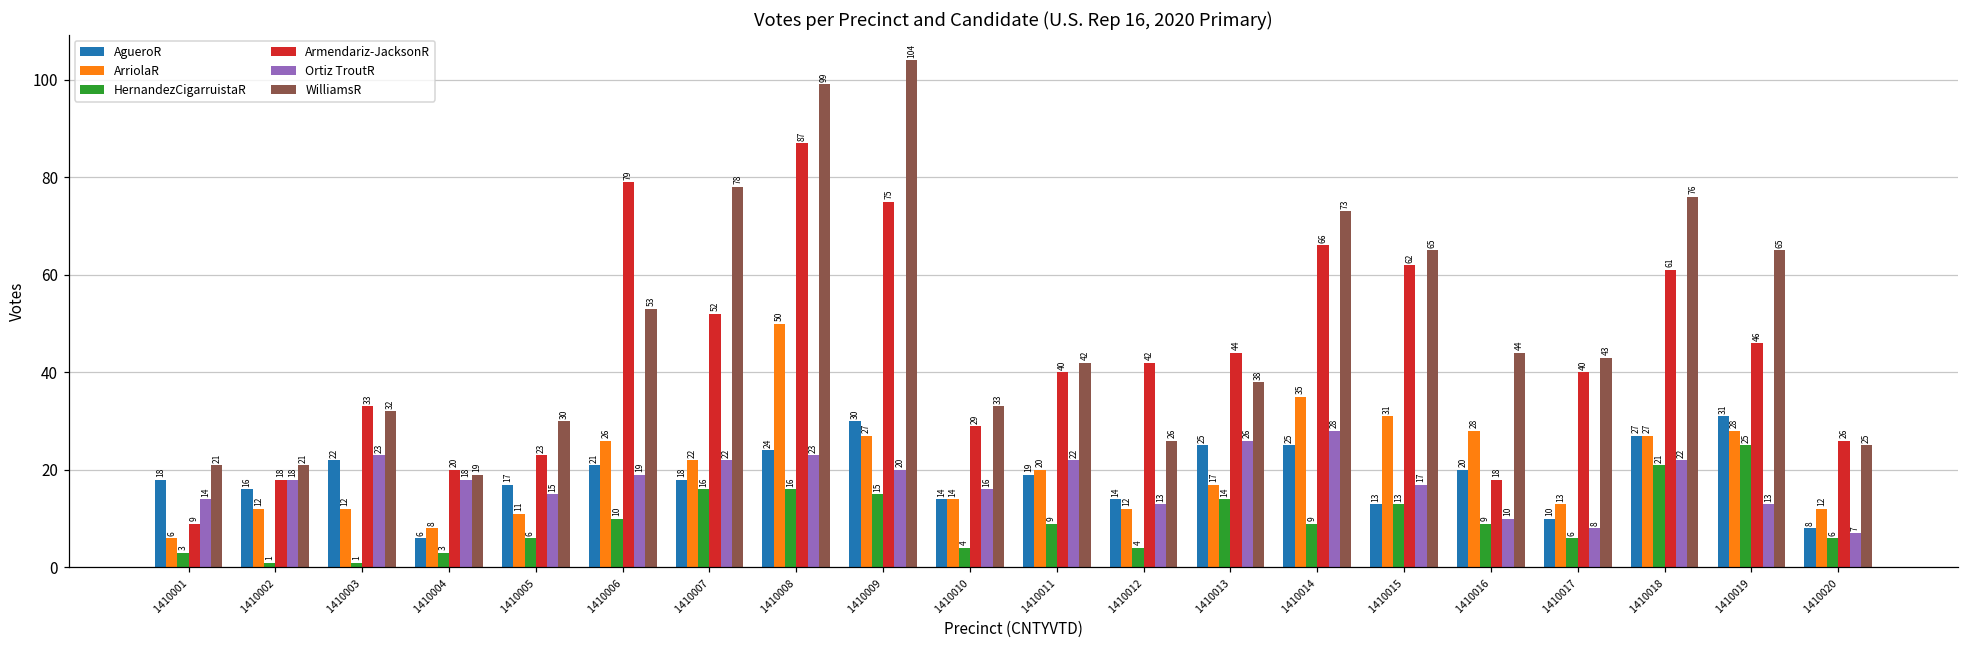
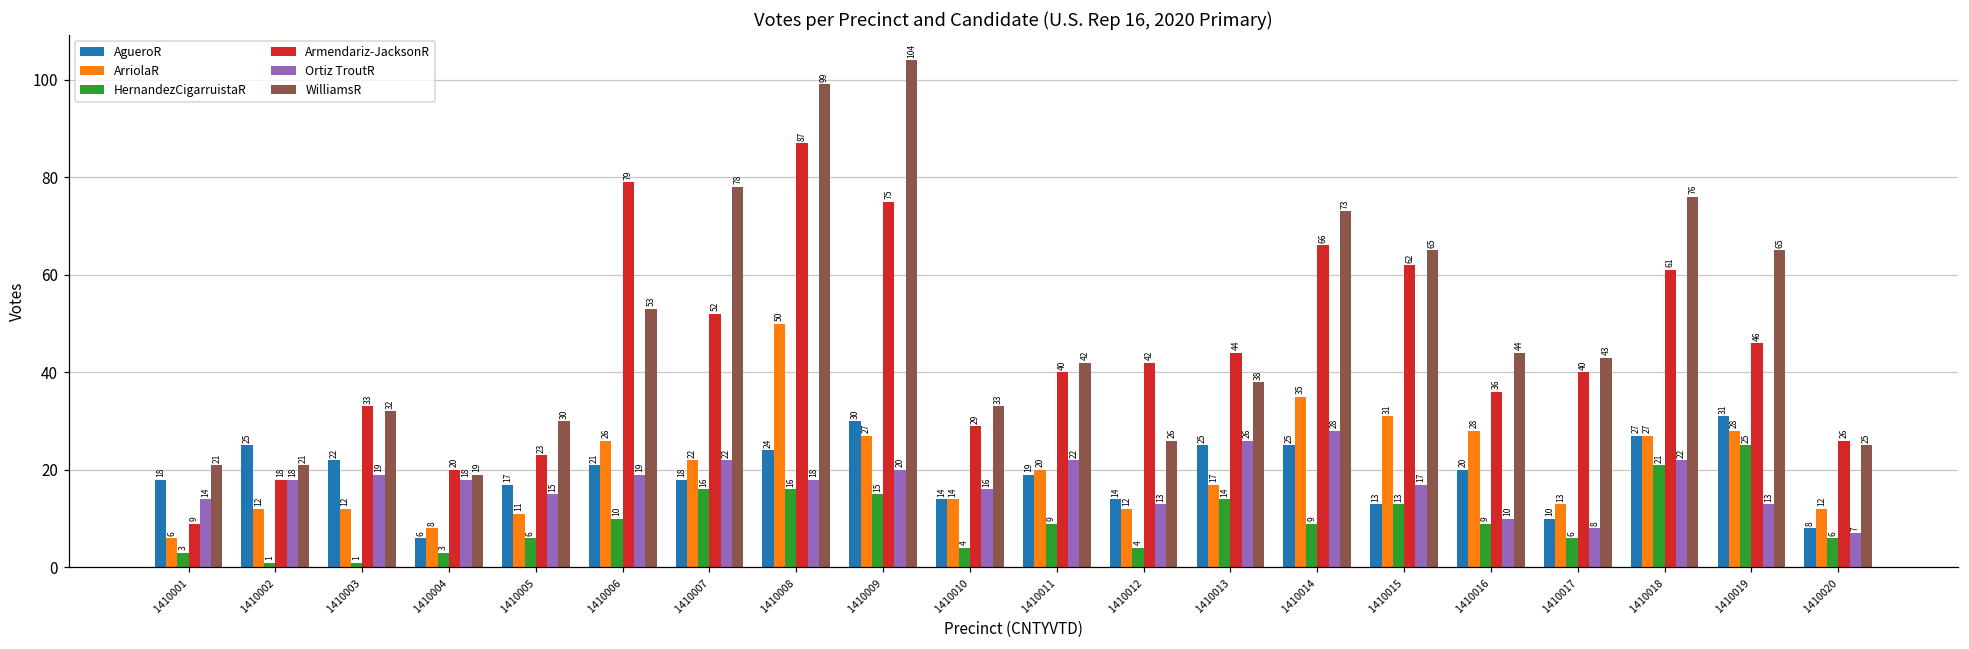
  {
    "AgueroR": {
      "1410001": 18,
-     "1410002": 16,
+     "1410002": 25,
      "1410003": 22,
      "1410004": 6,
      "1410005": 17,
      "1410006": 21,
      "1410007": 18,
      "1410008": 24,
      "1410009": 30,
      "1410010": 14,
      "1410011": 19,
      "1410012": 14,
      "1410013": 25,
      "1410014": 25,
      "1410015": 13,
      "1410016": 20,
      "1410017": 10,
      "1410018": 27,
      "1410019": 31,
      "1410020": 8
    },
    "ArriolaR": {
      "1410001": 6,
      "1410002": 12,
      "1410003": 12,
      "1410004": 8,
      "1410005": 11,
      "1410006": 26,
      "1410007": 22,
      "1410008": 50,
      "1410009": 27,
      "1410010": 14,
      "1410011": 20,
      "1410012": 12,
      "1410013": 17,
      "1410014": 35,
      "1410015": 31,
      "1410016": 28,
      "1410017": 13,
      "1410018": 27,
      "1410019": 28,
      "1410020": 12
    },
    "HernandezCigarruistaR": {
      "1410001": 3,
      "1410002": 1,
      "1410003": 1,
      "1410004": 3,
      "1410005": 6,
      "1410006": 10,
      "1410007": 16,
      "1410008": 16,
      "1410009": 15,
      "1410010": 4,
      "1410011": 9,
      "1410012": 4,
      "1410013": 14,
      "1410014": 9,
      "1410015": 13,
      "1410016": 9,
      "1410017": 6,
      "1410018": 21,
      "1410019": 25,
      "1410020": 6
    },
    "Armendariz-JacksonR": {
      "1410001": 9,
      "1410002": 18,
      "1410003": 33,
      "1410004": 20,
      "1410005": 23,
      "1410006": 79,
      "1410007": 52,
      "1410008": 87,
      "1410009": 75,
      "1410010": 29,
      "1410011": 40,
      "1410012": 42,
      "1410013": 44,
      "1410014": 66,
      "1410015": 62,
-     "1410016": 18,
+     "1410016": 36,
      "1410017": 40,
      "1410018": 61,
      "1410019": 46,
      "1410020": 26
    },
    "Ortiz TroutR": {
      "1410001": 14,
      "1410002": 18,
-     "1410003": 23,
+     "1410003": 19,
      "1410004": 18,
      "1410005": 15,
      "1410006": 19,
      "1410007": 22,
-     "1410008": 23,
+     "1410008": 18,
      "1410009": 20,
      "1410010": 16,
      "1410011": 22,
      "1410012": 13,
      "1410013": 26,
      "1410014": 28,
      "1410015": 17,
      "1410016": 10,
      "1410017": 8,
      "1410018": 22,
      "1410019": 13,
      "1410020": 7
    },
    "WilliamsR": {
      "1410001": 21,
      "1410002": 21,
      "1410003": 32,
      "1410004": 19,
      "1410005": 30,
      "1410006": 53,
      "1410007": 78,
      "1410008": 99,
      "1410009": 104,
      "1410010": 33,
      "1410011": 42,
      "1410012": 26,
      "1410013": 38,
      "1410014": 73,
      "1410015": 65,
      "1410016": 44,
      "1410017": 43,
      "1410018": 76,
      "1410019": 65,
      "1410020": 25
    }
  }
